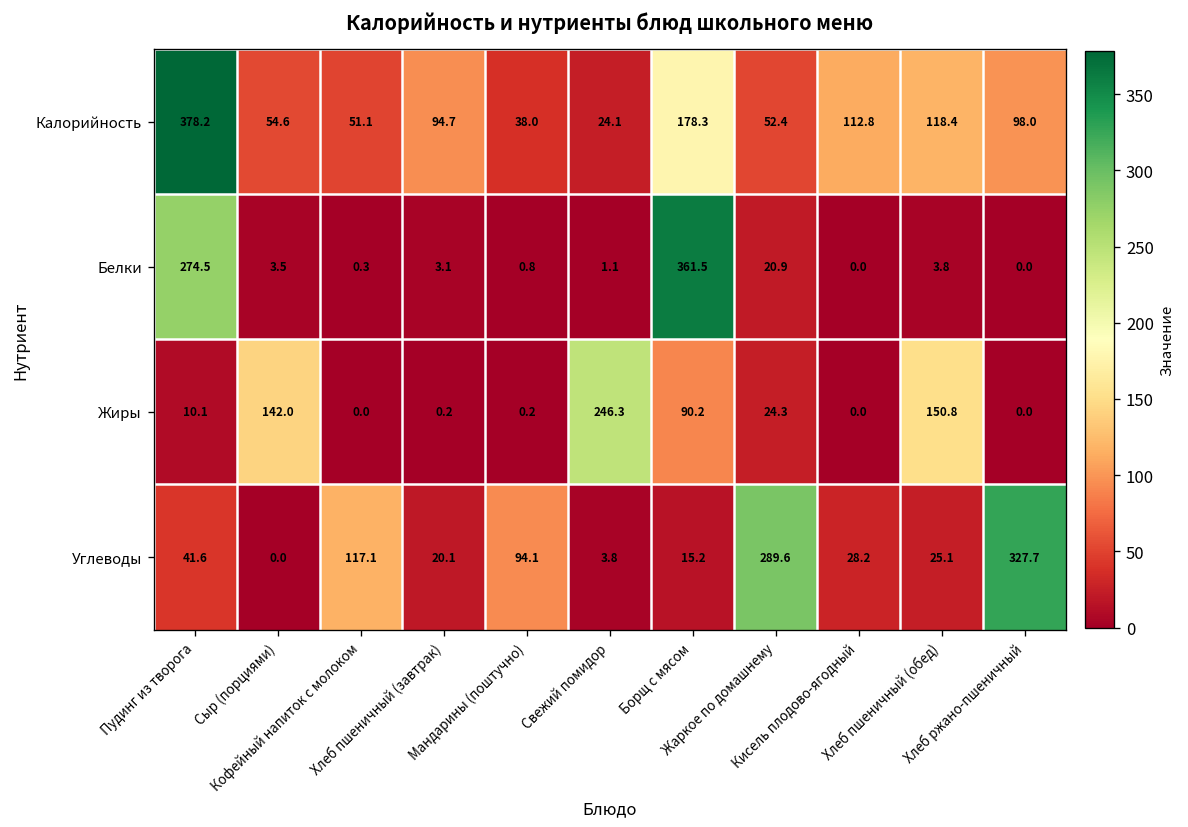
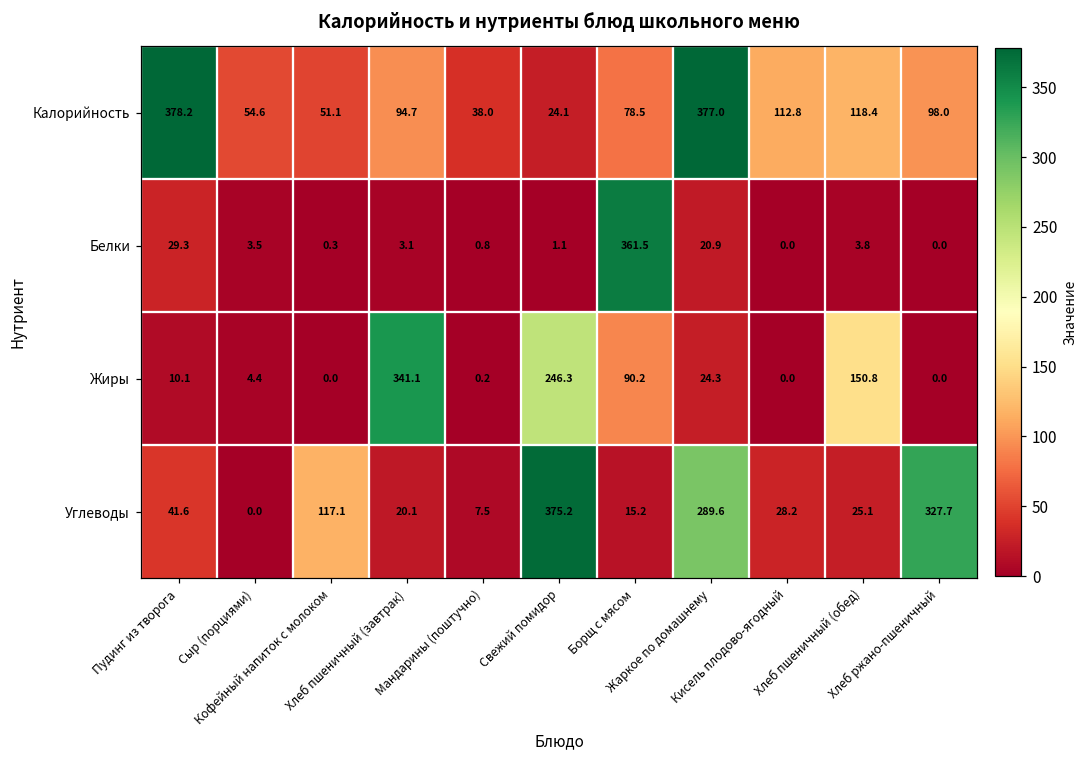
  {
    "Калорийность": {
      "Пудинг из творога": 378.2,
      "Сыр (порциями)": 54.6,
      "Кофейный напиток с молоком": 51.1,
      "Хлеб пшеничный (завтрак)": 94.7,
      "Мандарины (поштучно)": 38.0,
      "Свежий помидор": 24.1,
-     "Борщ с мясом": 178.3,
-     "Жаркое по домашнему": 52.4,
+     "Борщ с мясом": 78.5,
+     "Жаркое по домашнему": 377.0,
      "Кисель плодово-ягодный": 112.8,
      "Хлеб пшеничный (обед)": 118.4,
      "Хлеб ржано-пшеничный": 98.0
    },
    "Белки": {
-     "Пудинг из творога": 274.5,
+     "Пудинг из творога": 29.3,
      "Сыр (порциями)": 3.5,
      "Кофейный напиток с молоком": 0.3,
      "Хлеб пшеничный (завтрак)": 3.1,
      "Мандарины (поштучно)": 0.8,
      "Свежий помидор": 1.1,
      "Борщ с мясом": 361.5,
      "Жаркое по домашнему": 20.9,
      "Кисель плодово-ягодный": 0.0,
      "Хлеб пшеничный (обед)": 3.8,
      "Хлеб ржано-пшеничный": 0.0
    },
    "Жиры": {
      "Пудинг из творога": 10.1,
-     "Сыр (порциями)": 142.0,
+     "Сыр (порциями)": 4.4,
      "Кофейный напиток с молоком": 0.0,
-     "Хлеб пшеничный (завтрак)": 0.2,
+     "Хлеб пшеничный (завтрак)": 341.1,
      "Мандарины (поштучно)": 0.2,
      "Свежий помидор": 246.3,
      "Борщ с мясом": 90.2,
      "Жаркое по домашнему": 24.3,
      "Кисель плодово-ягодный": 0.0,
      "Хлеб пшеничный (обед)": 150.8,
      "Хлеб ржано-пшеничный": 0.0
    },
    "Углеводы": {
      "Пудинг из творога": 41.6,
      "Сыр (порциями)": 0.0,
      "Кофейный напиток с молоком": 117.1,
      "Хлеб пшеничный (завтрак)": 20.1,
-     "Мандарины (поштучно)": 94.1,
-     "Свежий помидор": 3.8,
+     "Мандарины (поштучно)": 7.5,
+     "Свежий помидор": 375.2,
      "Борщ с мясом": 15.2,
      "Жаркое по домашнему": 289.6,
      "Кисель плодово-ягодный": 28.2,
      "Хлеб пшеничный (обед)": 25.1,
      "Хлеб ржано-пшеничный": 327.7
    }
  }
